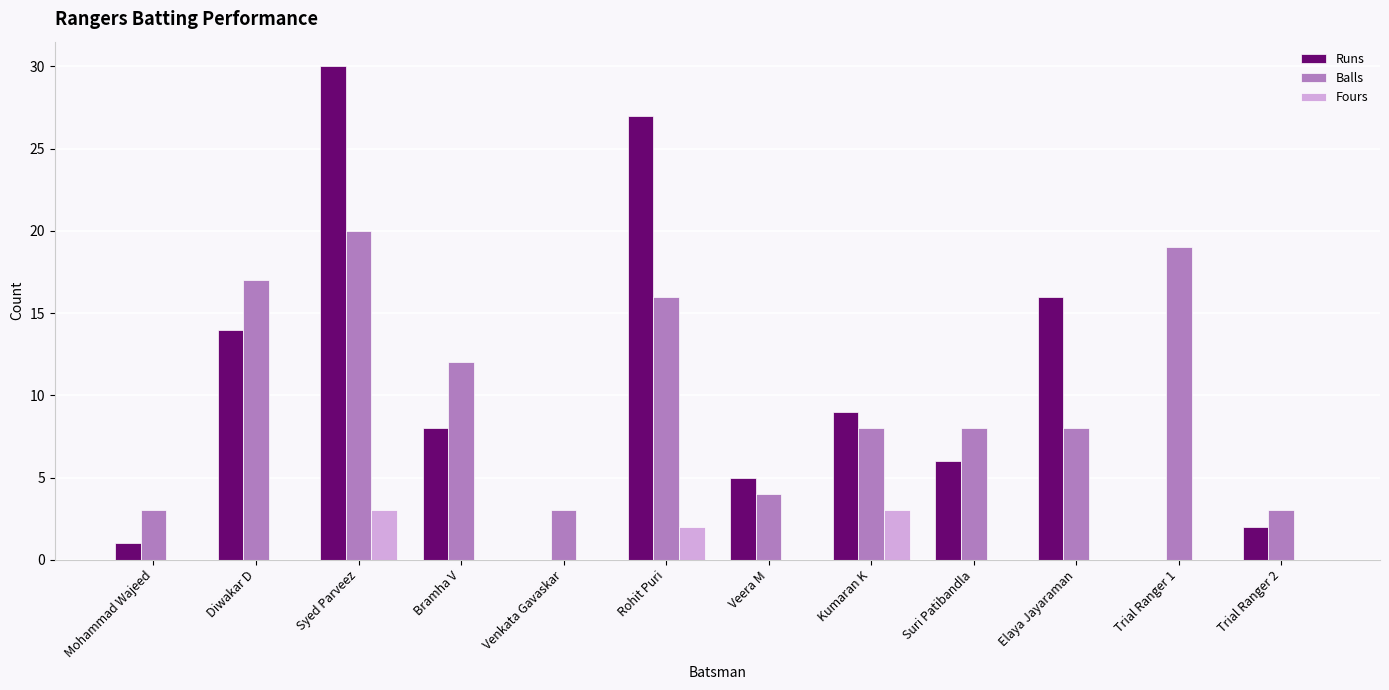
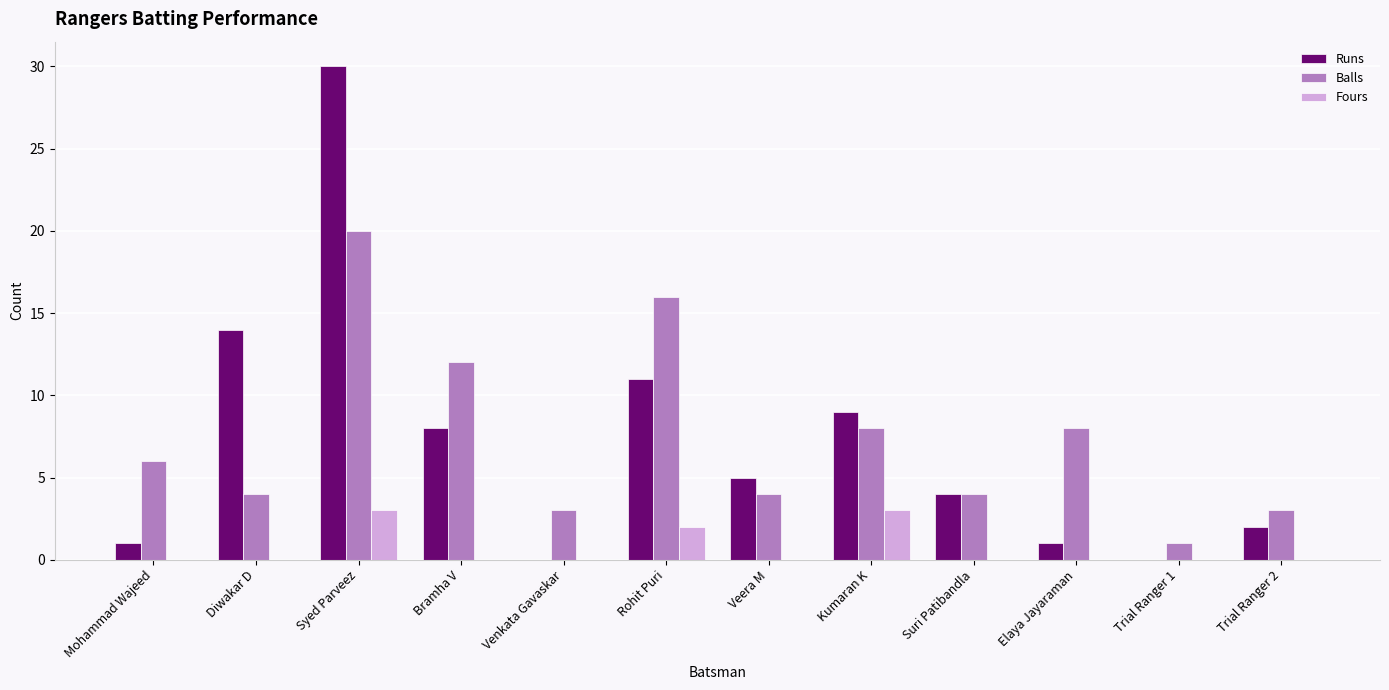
  {
    "Runs": {
      "Mohammad Wajeed": 1,
      "Diwakar D": 14,
      "Syed Parveez": 30,
      "Bramha V": 8,
      "Venkata Gavaskar": 0,
-     "Rohit Puri": 27,
+     "Rohit Puri": 11,
      "Veera M": 5,
      "Kumaran K": 9,
-     "Suri Patibandla": 6,
-     "Elaya Jayaraman": 16,
+     "Suri Patibandla": 4,
+     "Elaya Jayaraman": 1,
      "Trial Ranger 1": 0,
      "Trial Ranger 2": 2
    },
    "Balls": {
-     "Mohammad Wajeed": 3,
-     "Diwakar D": 17,
+     "Mohammad Wajeed": 6,
+     "Diwakar D": 4,
      "Syed Parveez": 20,
      "Bramha V": 12,
      "Venkata Gavaskar": 3,
      "Rohit Puri": 16,
      "Veera M": 4,
      "Kumaran K": 8,
-     "Suri Patibandla": 8,
+     "Suri Patibandla": 4,
      "Elaya Jayaraman": 8,
-     "Trial Ranger 1": 19,
+     "Trial Ranger 1": 1,
      "Trial Ranger 2": 3
    },
    "Fours": {
      "Mohammad Wajeed": 0,
      "Diwakar D": 0,
      "Syed Parveez": 3,
      "Bramha V": 0,
      "Venkata Gavaskar": 0,
      "Rohit Puri": 2,
      "Veera M": 0,
      "Kumaran K": 3,
      "Suri Patibandla": 0,
      "Elaya Jayaraman": 0,
      "Trial Ranger 1": 0,
      "Trial Ranger 2": 0
    }
  }
